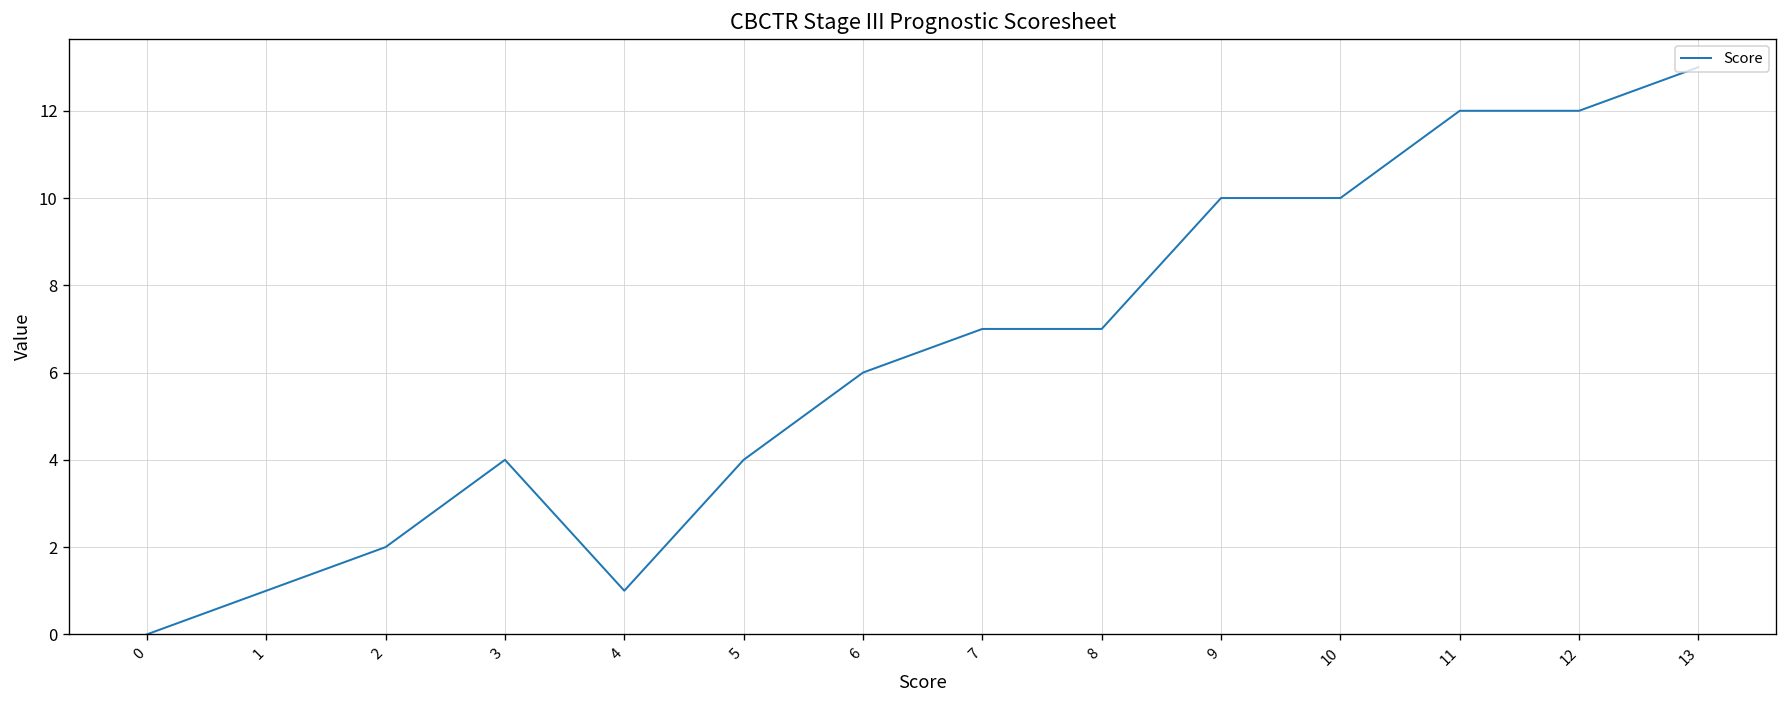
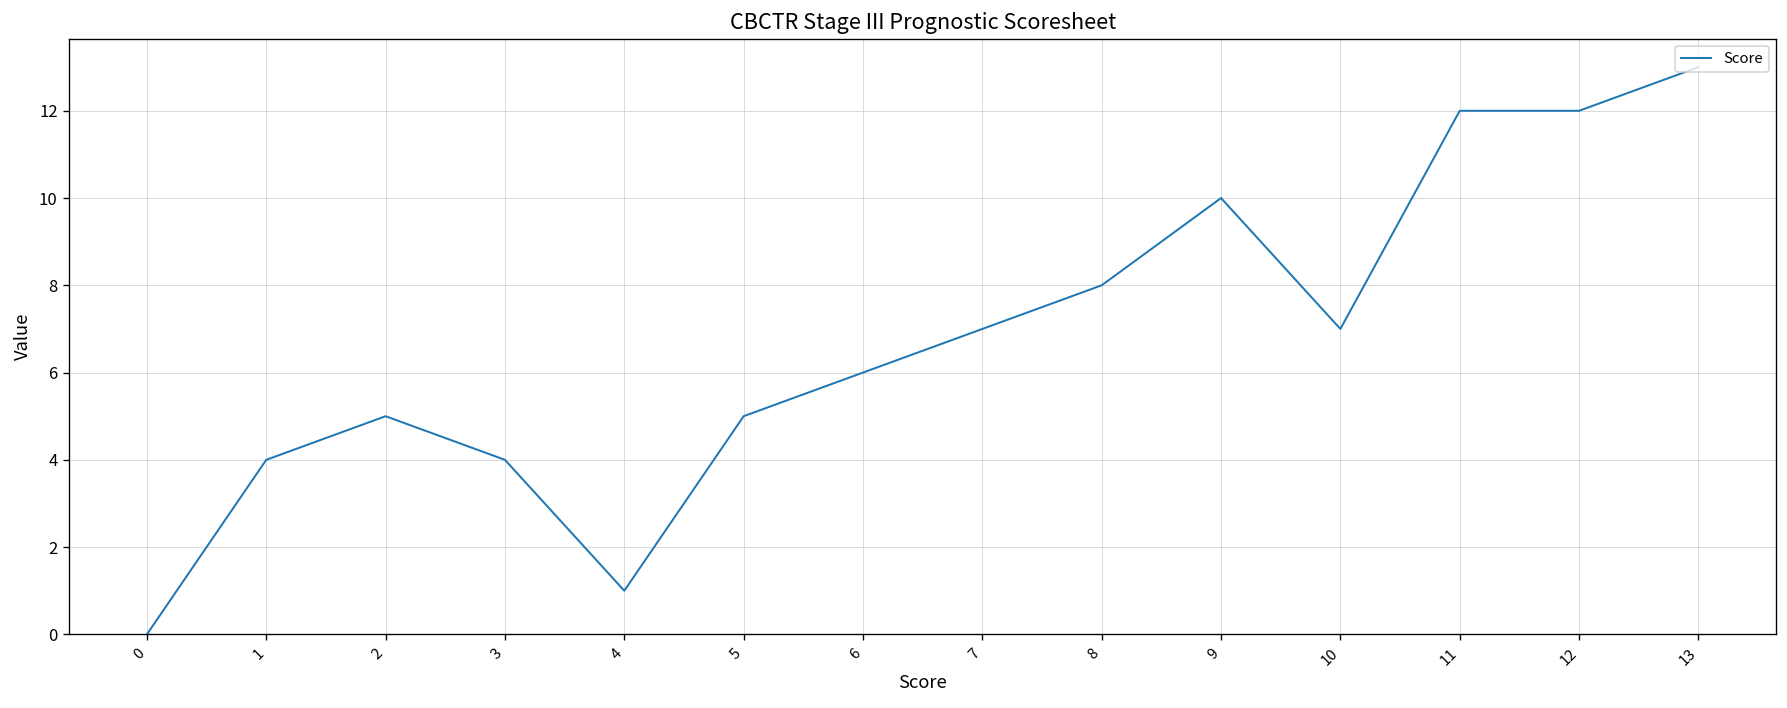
  {
    "0": 0,
-   "1": 1,
-   "2": 2,
+   "1": 4,
+   "2": 5,
    "3": 4,
    "4": 1,
-   "5": 4,
+   "5": 5,
    "6": 6,
    "7": 7,
-   "8": 7,
+   "8": 8,
    "9": 10,
-   "10": 10,
+   "10": 7,
    "11": 12,
    "12": 12
  }
